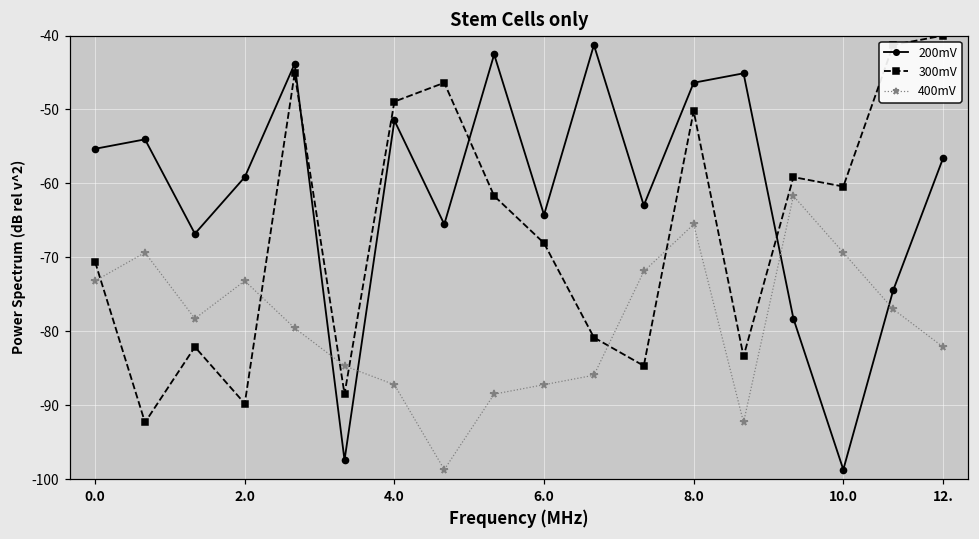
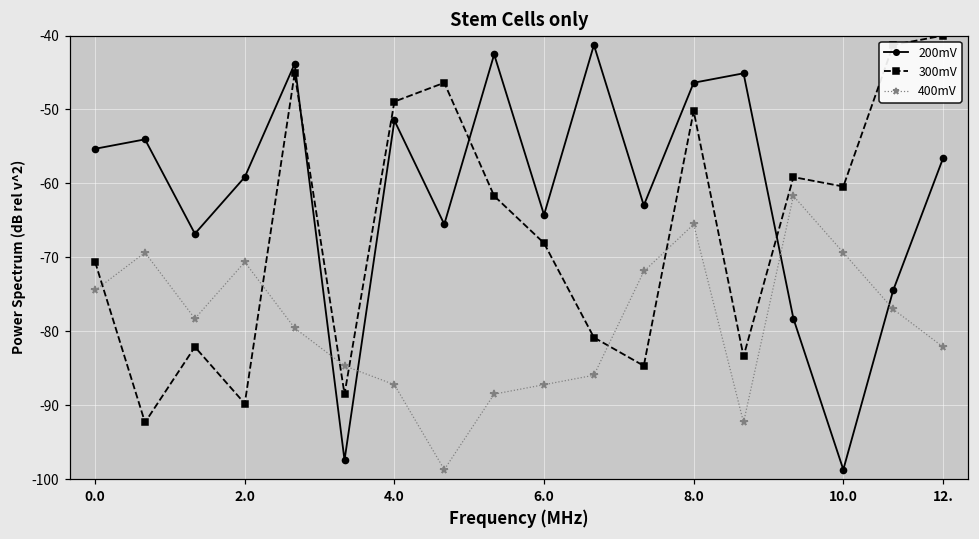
  {
    "400mV": {
-     "0.0": -73,
-     "2.0": -73,
+     "0.0": -74,
+     "2.0": -71,
      "4.0": -87,
      "6.0": -87,
      "8.0": -66,
      "10.0": -69,
      "12.": -82
    }
  }
